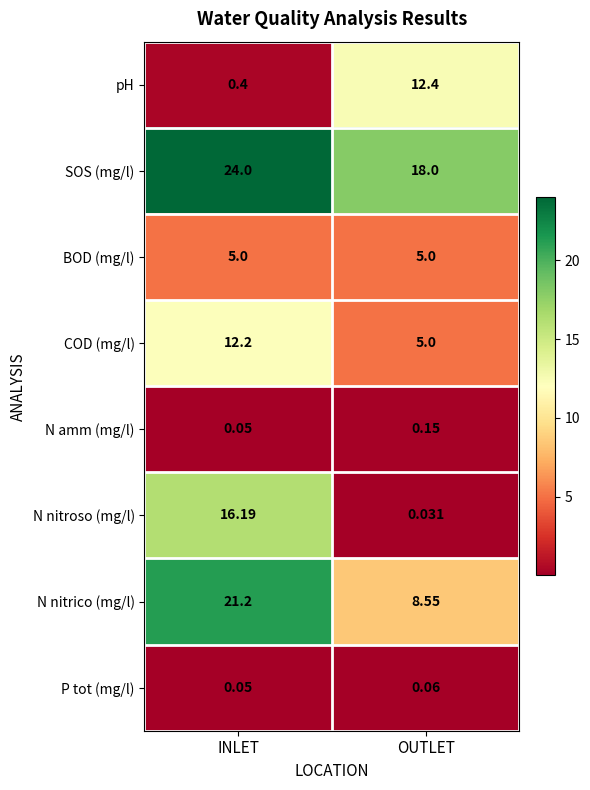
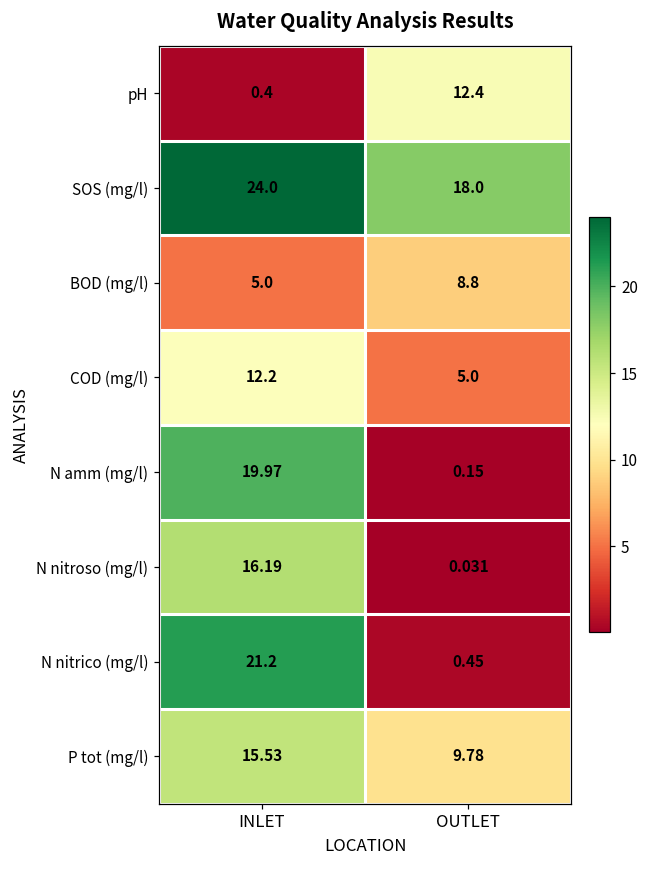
  {
    "pH": {
      "INLET": 0.4,
      "OUTLET": 12.4
    },
    "SOS (mg/l)": {
      "INLET": 24.0,
      "OUTLET": 18.0
    },
    "BOD (mg/l)": {
      "INLET": 5.0,
-     "OUTLET": 5.0
+     "OUTLET": 8.8
    },
    "COD (mg/l)": {
      "INLET": 12.2,
      "OUTLET": 5.0
    },
    "N amm (mg/l)": {
-     "INLET": 0.05,
+     "INLET": 19.97,
      "OUTLET": 0.15
    },
    "N nitroso (mg/l)": {
      "INLET": 16.19,
      "OUTLET": 0.031
    },
    "N nitrico (mg/l)": {
      "INLET": 21.2,
-     "OUTLET": 8.55
+     "OUTLET": 0.45
    },
    "P tot (mg/l)": {
-     "INLET": 0.05,
-     "OUTLET": 0.06
+     "INLET": 15.53,
+     "OUTLET": 9.78
    }
  }
